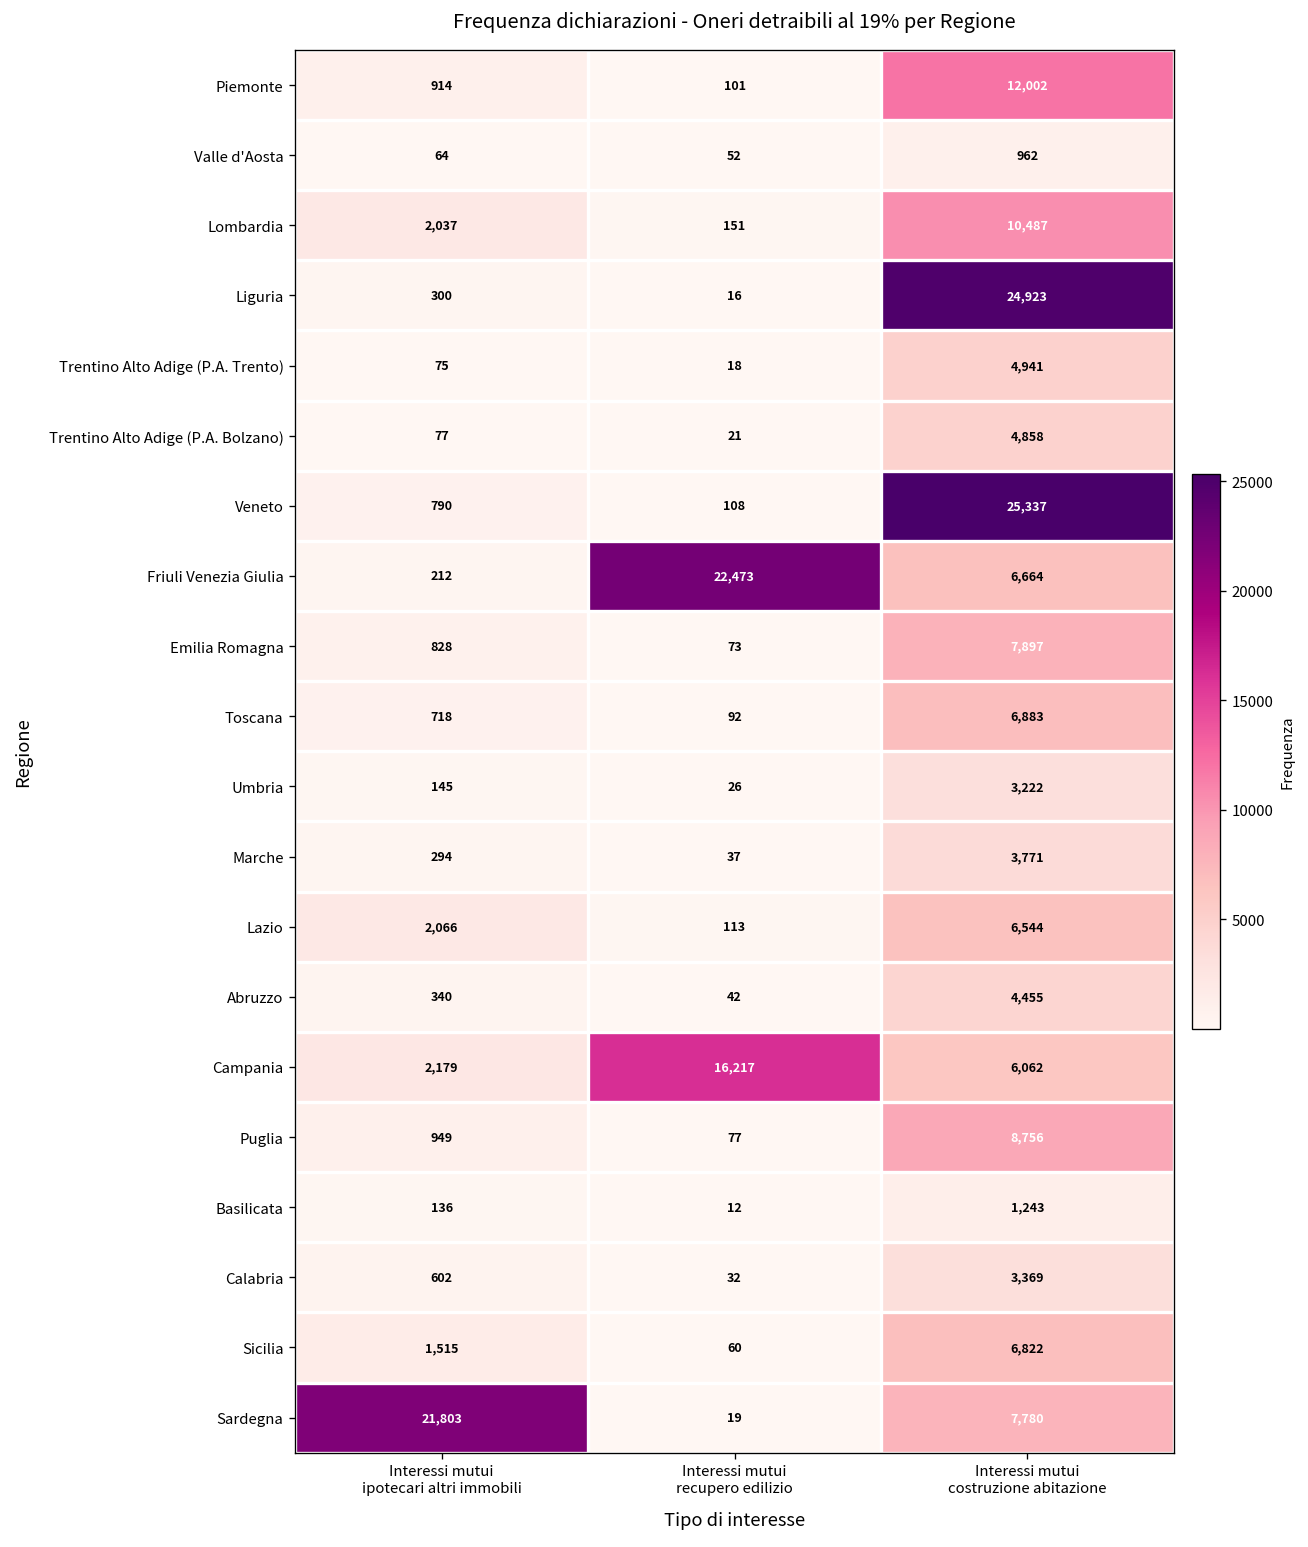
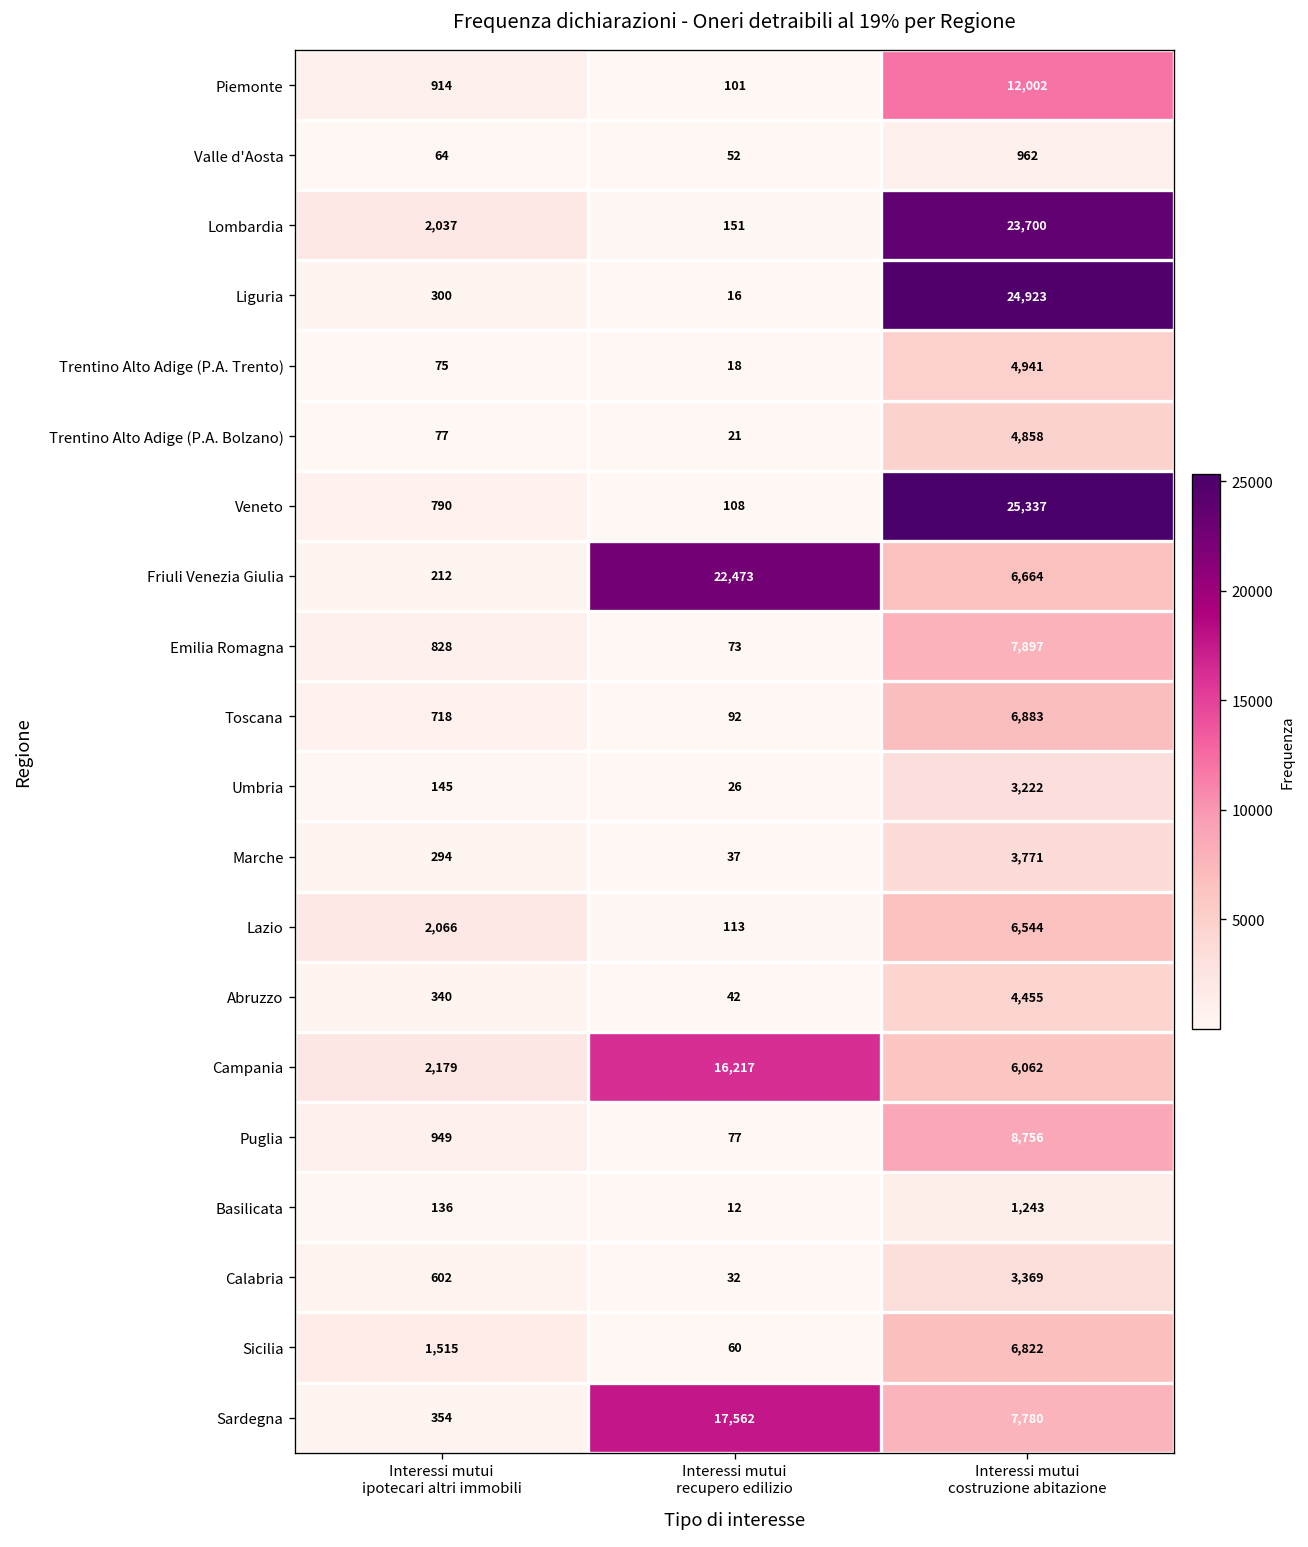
  {
    "Piemonte": {
      "Interessi mutui ipotecari altri immobili": "914",
      "Interessi mutui recupero edilizio": "101",
      "Interessi mutui costruzione abitazione": "12,002"
    },
    "Valle d'Aosta": {
      "Interessi mutui ipotecari altri immobili": "64",
      "Interessi mutui recupero edilizio": "52",
      "Interessi mutui costruzione abitazione": "962"
    },
    "Lombardia": {
      "Interessi mutui ipotecari altri immobili": "2,037",
      "Interessi mutui recupero edilizio": "151",
-     "Interessi mutui costruzione abitazione": "10,487"
+     "Interessi mutui costruzione abitazione": "23,700"
    },
    "Liguria": {
      "Interessi mutui ipotecari altri immobili": "300",
      "Interessi mutui recupero edilizio": "16",
      "Interessi mutui costruzione abitazione": "24,923"
    },
    "Trentino Alto Adige (P.A. Trento)": {
      "Interessi mutui ipotecari altri immobili": "75",
      "Interessi mutui recupero edilizio": "18",
      "Interessi mutui costruzione abitazione": "4,941"
    },
    "Trentino Alto Adige (P.A. Bolzano)": {
      "Interessi mutui ipotecari altri immobili": "77",
      "Interessi mutui recupero edilizio": "21",
      "Interessi mutui costruzione abitazione": "4,858"
    },
    "Veneto": {
      "Interessi mutui ipotecari altri immobili": "790",
      "Interessi mutui recupero edilizio": "108",
      "Interessi mutui costruzione abitazione": "25,337"
    },
    "Friuli Venezia Giulia": {
      "Interessi mutui ipotecari altri immobili": "212",
      "Interessi mutui recupero edilizio": "22,473",
      "Interessi mutui costruzione abitazione": "6,664"
    },
    "Emilia Romagna": {
      "Interessi mutui ipotecari altri immobili": "828",
      "Interessi mutui recupero edilizio": "73",
      "Interessi mutui costruzione abitazione": "7,897"
    },
    "Toscana": {
      "Interessi mutui ipotecari altri immobili": "718",
      "Interessi mutui recupero edilizio": "92",
      "Interessi mutui costruzione abitazione": "6,883"
    },
    "Umbria": {
      "Interessi mutui ipotecari altri immobili": "145",
      "Interessi mutui recupero edilizio": "26",
      "Interessi mutui costruzione abitazione": "3,222"
    },
    "Marche": {
      "Interessi mutui ipotecari altri immobili": "294",
      "Interessi mutui recupero edilizio": "37",
      "Interessi mutui costruzione abitazione": "3,771"
    },
    "Lazio": {
      "Interessi mutui ipotecari altri immobili": "2,066",
      "Interessi mutui recupero edilizio": "113",
      "Interessi mutui costruzione abitazione": "6,544"
    },
    "Abruzzo": {
      "Interessi mutui ipotecari altri immobili": "340",
      "Interessi mutui recupero edilizio": "42",
      "Interessi mutui costruzione abitazione": "4,455"
    },
    "Campania": {
      "Interessi mutui ipotecari altri immobili": "2,179",
      "Interessi mutui recupero edilizio": "16,217",
      "Interessi mutui costruzione abitazione": "6,062"
    },
    "Puglia": {
      "Interessi mutui ipotecari altri immobili": "949",
      "Interessi mutui recupero edilizio": "77",
      "Interessi mutui costruzione abitazione": "8,756"
    },
    "Basilicata": {
      "Interessi mutui ipotecari altri immobili": "136",
      "Interessi mutui recupero edilizio": "12",
      "Interessi mutui costruzione abitazione": "1,243"
    },
    "Calabria": {
      "Interessi mutui ipotecari altri immobili": "602",
      "Interessi mutui recupero edilizio": "32",
      "Interessi mutui costruzione abitazione": "3,369"
    },
    "Sicilia": {
      "Interessi mutui ipotecari altri immobili": "1,515",
      "Interessi mutui recupero edilizio": "60",
      "Interessi mutui costruzione abitazione": "6,822"
    },
    "Sardegna": {
-     "Interessi mutui ipotecari altri immobili": "21,803",
-     "Interessi mutui recupero edilizio": "19",
+     "Interessi mutui ipotecari altri immobili": "354",
+     "Interessi mutui recupero edilizio": "17,562",
      "Interessi mutui costruzione abitazione": "7,780"
    }
  }
